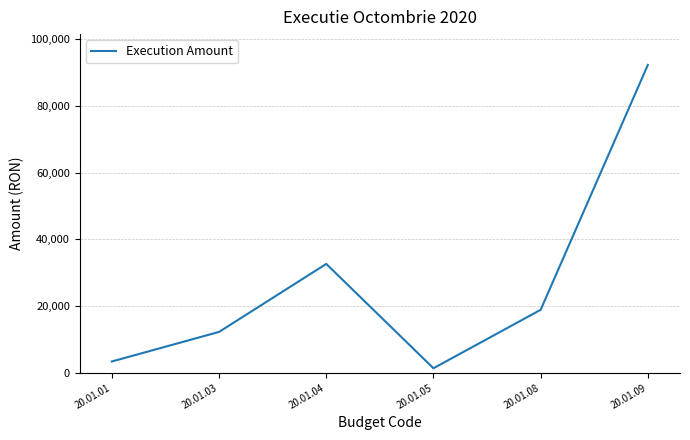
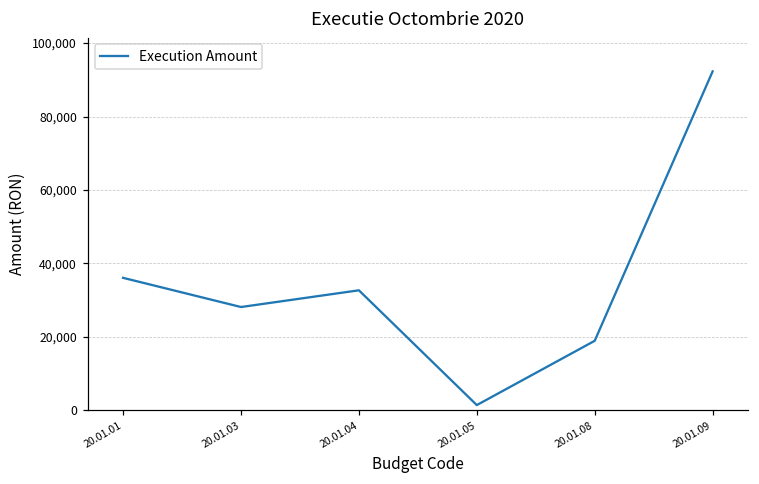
  {
-   "20.01.01": "3,000",
-   "20.01.03": "12,000",
+   "20.01.01": "36,000",
+   "20.01.03": "28,000",
    "20.01.04": "33,000",
    "20.01.05": "1,000",
    "20.01.08": "19,000",
    "20.01.09": "92,000"
  }
